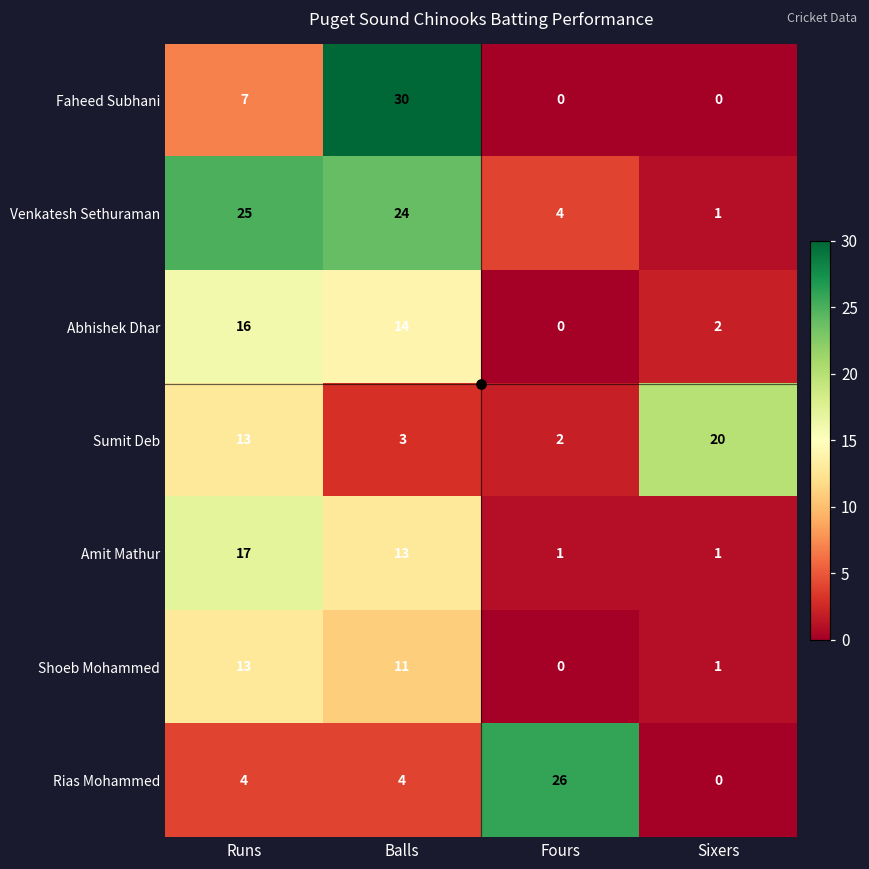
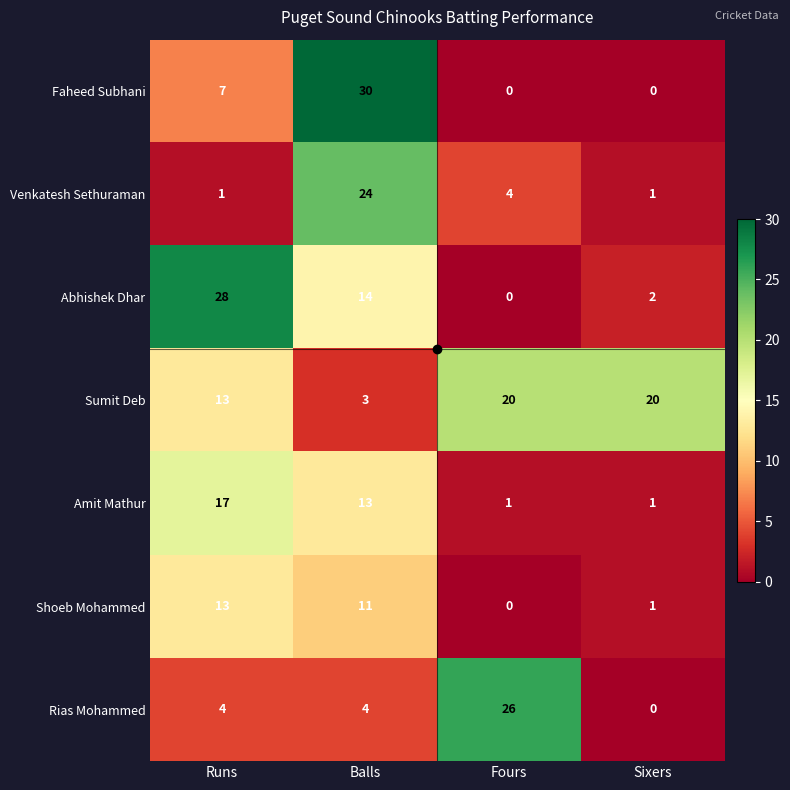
  {
    "Faheed Subhani": {
      "Runs": 7,
      "Balls": 30,
      "Fours": 0,
      "Sixers": 0
    },
    "Venkatesh Sethuraman": {
-     "Runs": 25,
+     "Runs": 1,
      "Balls": 24,
      "Fours": 4,
      "Sixers": 1
    },
    "Abhishek Dhar": {
-     "Runs": 16,
+     "Runs": 28,
      "Balls": 14,
      "Fours": 0,
      "Sixers": 2
    },
    "Sumit Deb": {
      "Runs": 13,
      "Balls": 3,
-     "Fours": 2,
+     "Fours": 20,
      "Sixers": 20
    },
    "Amit Mathur": {
      "Runs": 17,
      "Balls": 13,
      "Fours": 1,
      "Sixers": 1
    },
    "Shoeb Mohammed": {
      "Runs": 13,
      "Balls": 11,
      "Fours": 0,
      "Sixers": 1
    },
    "Rias Mohammed": {
      "Runs": 4,
      "Balls": 4,
      "Fours": 26,
      "Sixers": 0
    }
  }
